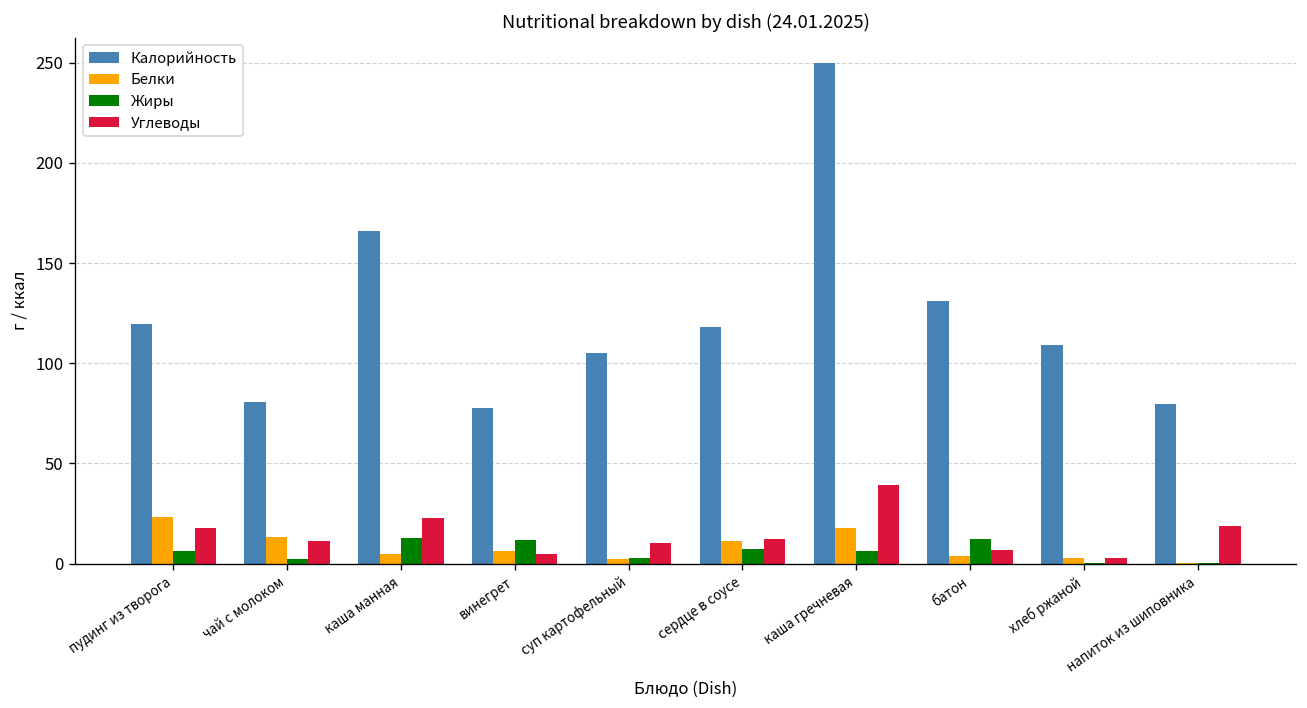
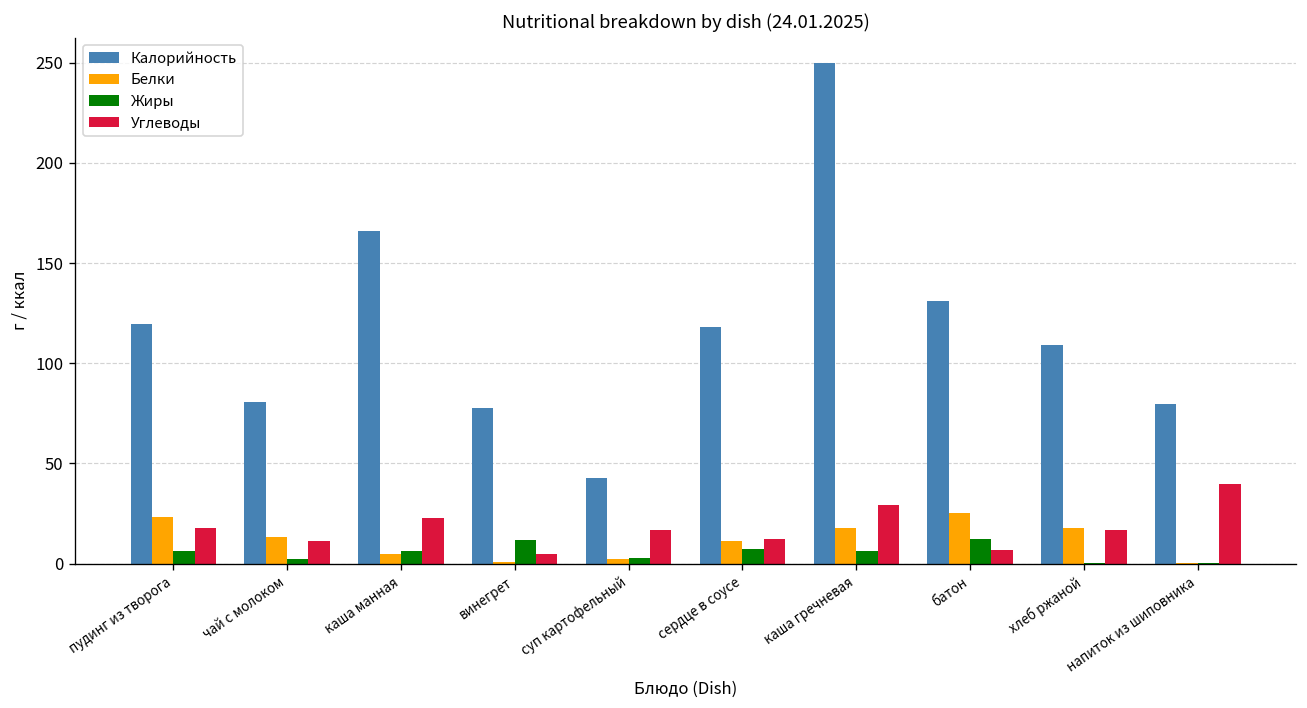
  {
    "Калорийность": {
      "пудинг из творога": 119,
      "чай с молоком": 80,
      "каша манная": 166,
      "винегрет": 78,
-     "суп картофельный": 105,
+     "суп картофельный": 43,
      "сердце в соусе": 118,
      "каша гречневая": 250,
      "батон": 131,
      "хлеб ржаной": 109,
      "напиток из шиповника": 79
    },
    "Белки": {
      "пудинг из творога": 23,
      "чай с молоком": 13,
      "каша манная": 5,
-     "винегрет": 6,
+     "винегрет": 1,
      "суп картофельный": 2,
      "сердце в соусе": 11,
      "каша гречневая": 18,
-     "батон": 4,
-     "хлеб ржаной": 3
+     "батон": 25,
+     "хлеб ржаной": 18
    },
    "Жиры": {
      "пудинг из творога": 6,
      "чай с молоком": 3,
-     "каша манная": 13,
+     "каша манная": 6,
      "винегрет": 12,
      "суп картофельный": 3,
      "сердце в соусе": 7,
      "каша гречневая": 6,
      "батон": 12
    },
    "Углеводы": {
      "пудинг из творога": 18,
      "чай с молоком": 11,
      "каша манная": 23,
      "винегрет": 5,
-     "суп картофельный": 10,
+     "суп картофельный": 17,
      "сердце в соусе": 12,
-     "каша гречневая": 39,
+     "каша гречневая": 29,
      "батон": 7,
-     "хлеб ржаной": 3,
-     "напиток из шиповника": 19
+     "хлеб ржаной": 17,
+     "напиток из шиповника": 40
    }
  }
